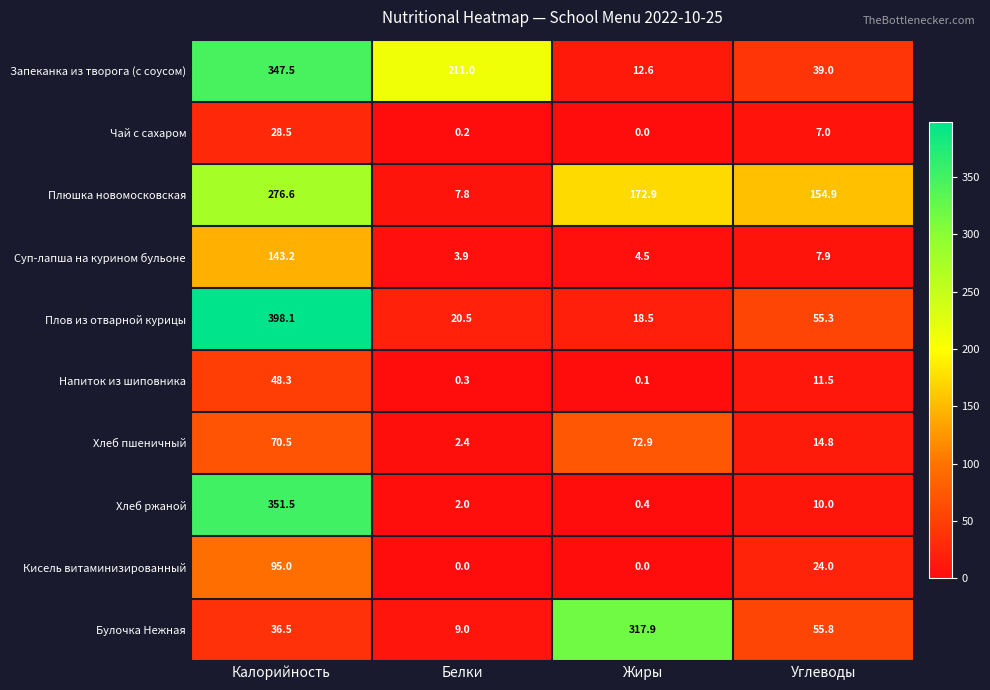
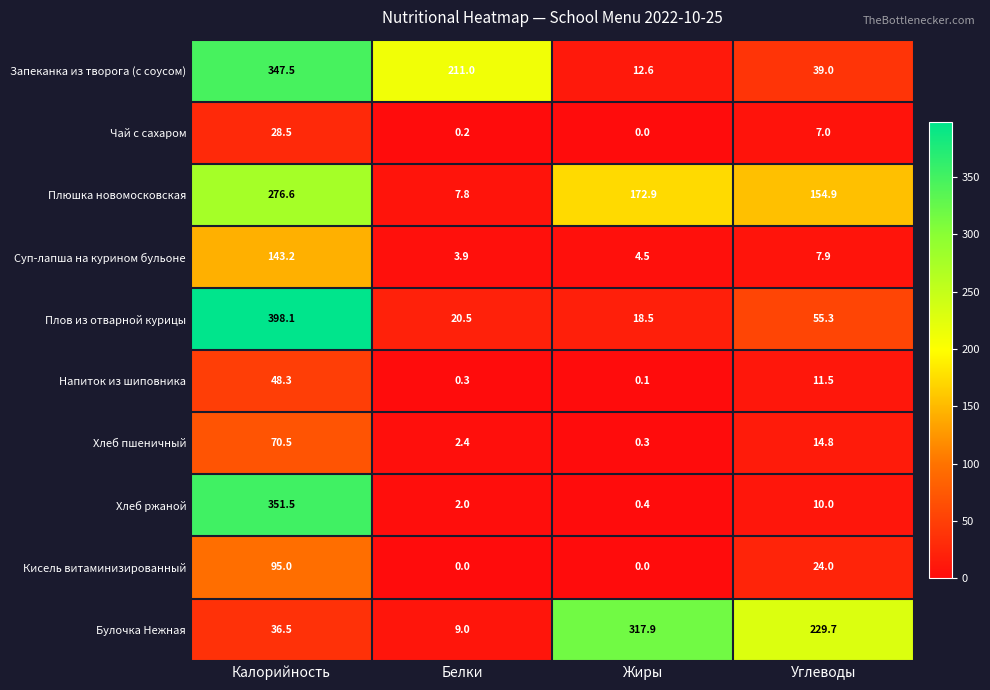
  {
    "Запеканка из творога (с соусом)": {
      "Калорийность": 347.5,
      "Белки": 211.0,
      "Жиры": 12.6,
      "Углеводы": 39.0
    },
    "Чай с сахаром": {
      "Калорийность": 28.5,
      "Белки": 0.2,
      "Жиры": 0.0,
      "Углеводы": 7.0
    },
    "Плюшка новомосковская": {
      "Калорийность": 276.6,
      "Белки": 7.8,
      "Жиры": 172.9,
      "Углеводы": 154.9
    },
    "Суп-лапша на курином бульоне": {
      "Калорийность": 143.2,
      "Белки": 3.9,
      "Жиры": 4.5,
      "Углеводы": 7.9
    },
    "Плов из отварной курицы": {
      "Калорийность": 398.1,
      "Белки": 20.5,
      "Жиры": 18.5,
      "Углеводы": 55.3
    },
    "Напиток из шиповника": {
      "Калорийность": 48.3,
      "Белки": 0.3,
      "Жиры": 0.1,
      "Углеводы": 11.5
    },
    "Хлеб пшеничный": {
      "Калорийность": 70.5,
      "Белки": 2.4,
-     "Жиры": 72.9,
+     "Жиры": 0.3,
      "Углеводы": 14.8
    },
    "Хлеб ржаной": {
      "Калорийность": 351.5,
      "Белки": 2.0,
      "Жиры": 0.4,
      "Углеводы": 10.0
    },
    "Кисель витаминизированный": {
      "Калорийность": 95.0,
      "Белки": 0.0,
      "Жиры": 0.0,
      "Углеводы": 24.0
    },
    "Булочка Нежная": {
      "Калорийность": 36.5,
      "Белки": 9.0,
      "Жиры": 317.9,
-     "Углеводы": 55.8
+     "Углеводы": 229.7
    }
  }
